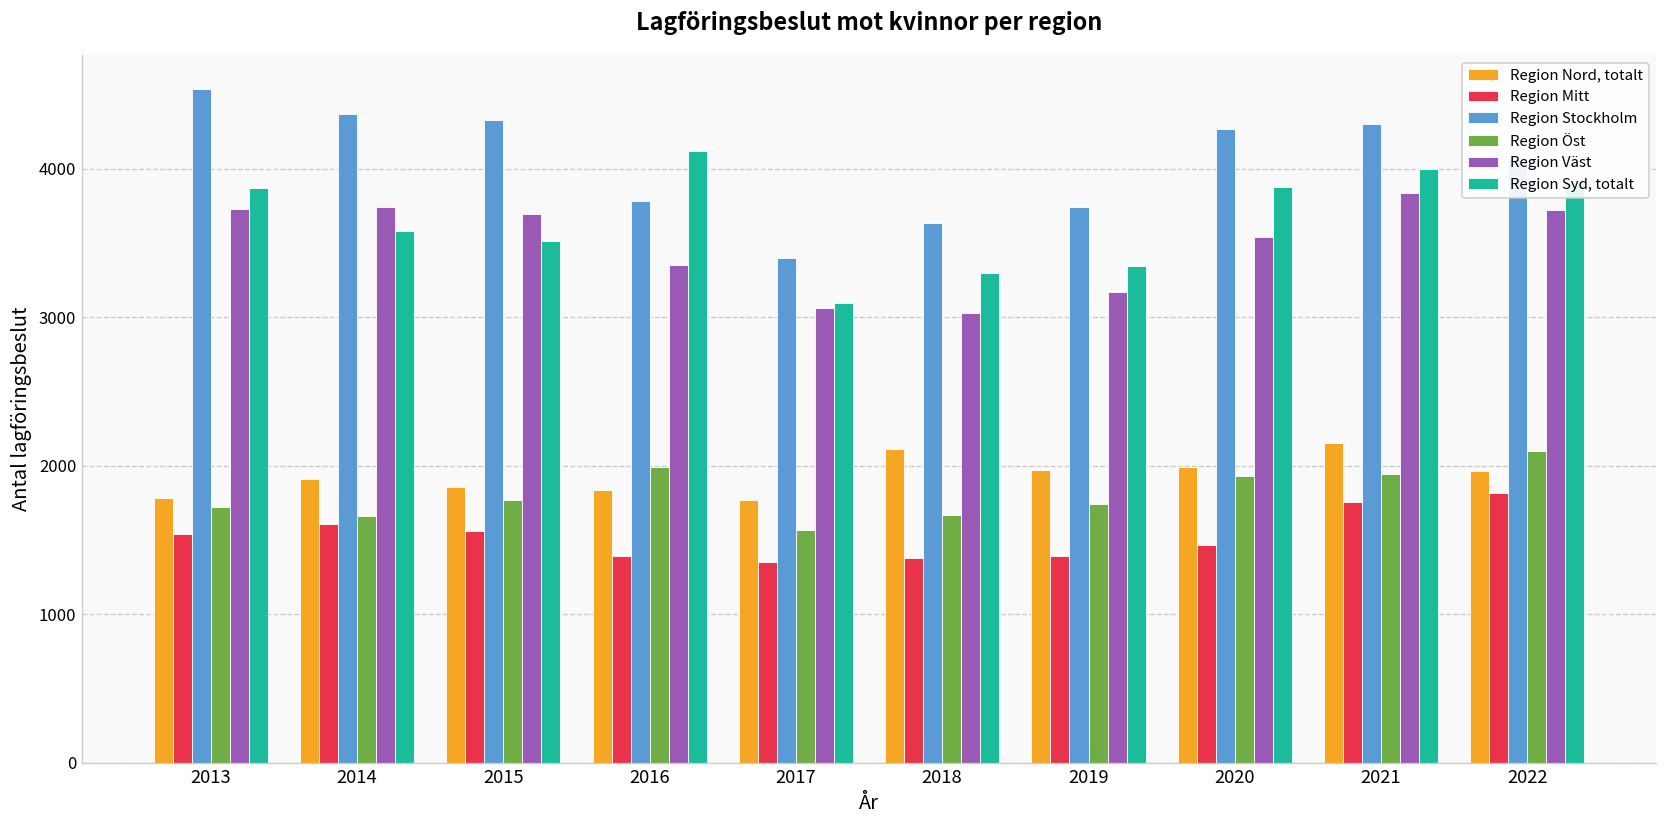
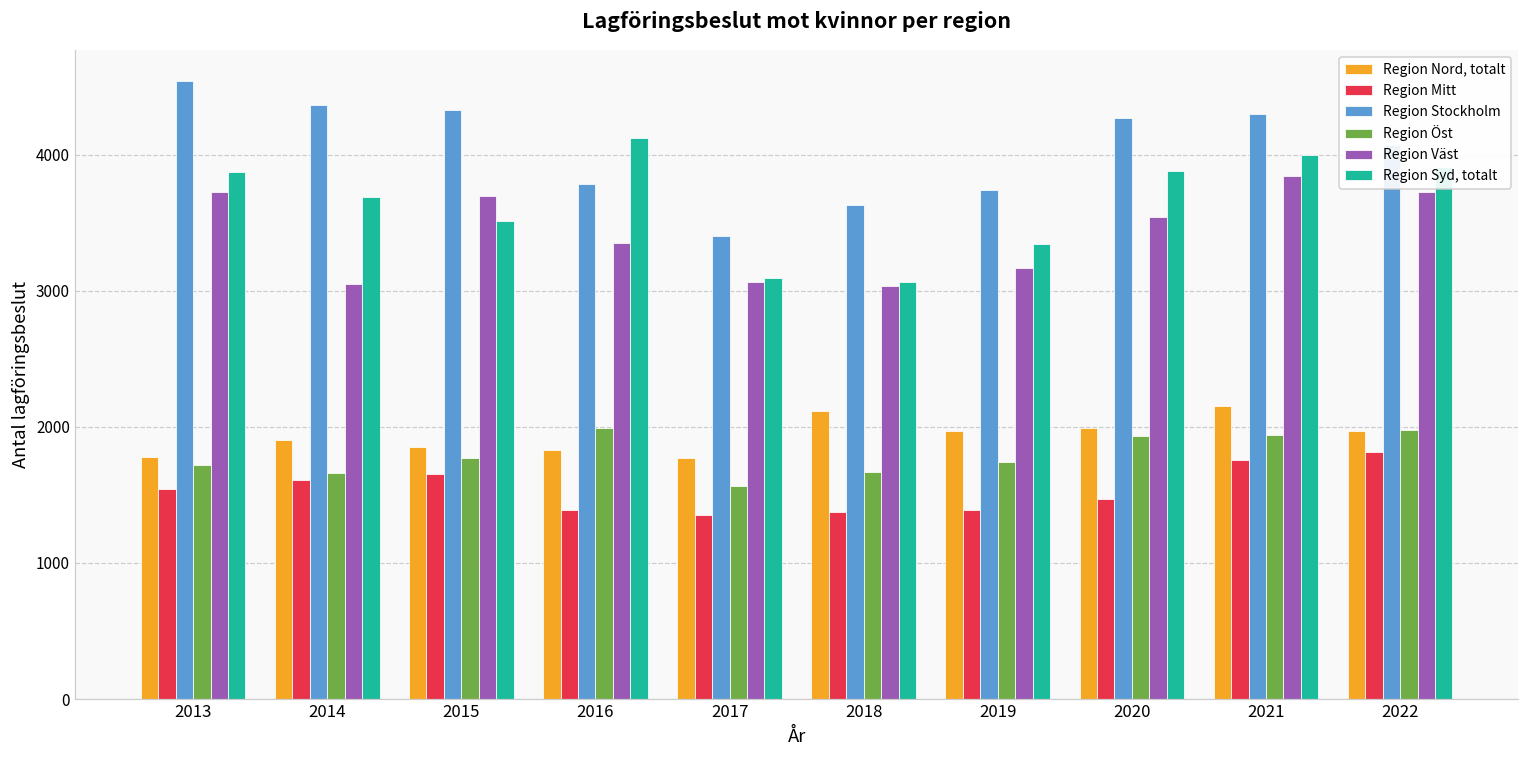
  {
    "Region Nord, totalt": {
      "2013": 1780,
      "2014": 1910,
      "2015": 1850,
      "2016": 1830,
      "2017": 1770,
      "2018": 2120,
      "2019": 1970,
      "2020": 1990,
      "2021": 2160,
      "2022": 1970
    },
    "Region Mitt": {
      "2013": 1540,
      "2014": 1610,
-     "2015": 1560,
+     "2015": 1650,
      "2016": 1390,
      "2017": 1350,
      "2018": 1380,
      "2019": 1390,
      "2020": 1470,
      "2021": 1750,
      "2022": 1820
    },
    "Region Stockholm": {
      "2013": 4540,
      "2014": 4370,
      "2015": 4320,
      "2016": 3790,
      "2017": 3400,
      "2018": 3630,
      "2019": 3740,
      "2020": 4270,
      "2021": 4300
    },
    "Region Öst": {
      "2013": 1720,
      "2014": 1660,
      "2015": 1770,
      "2016": 1990,
      "2017": 1570,
      "2018": 1670,
      "2019": 1740,
      "2020": 1930,
      "2021": 1940,
-     "2022": 2100
+     "2022": 1980
    },
    "Region Väst": {
      "2013": 3730,
-     "2014": 3740,
+     "2014": 3050,
      "2015": 3690,
      "2016": 3350,
      "2017": 3060,
      "2018": 3030,
      "2019": 3170,
      "2020": 3540,
      "2021": 3840,
      "2022": 3720
    },
    "Region Syd, totalt": {
      "2013": 3870,
-     "2014": 3580,
+     "2014": 3690,
      "2015": 3510,
      "2016": 4120,
      "2017": 3090,
-     "2018": 3300,
+     "2018": 3060,
      "2019": 3340,
      "2020": 3880,
      "2021": 4000
    }
  }
